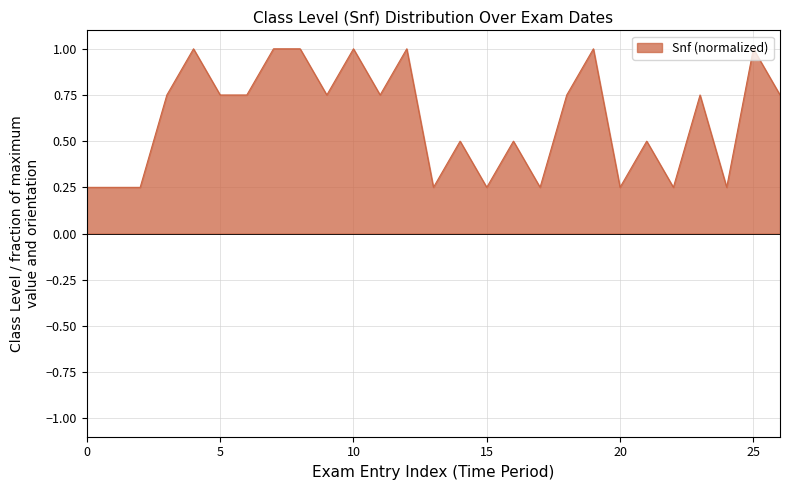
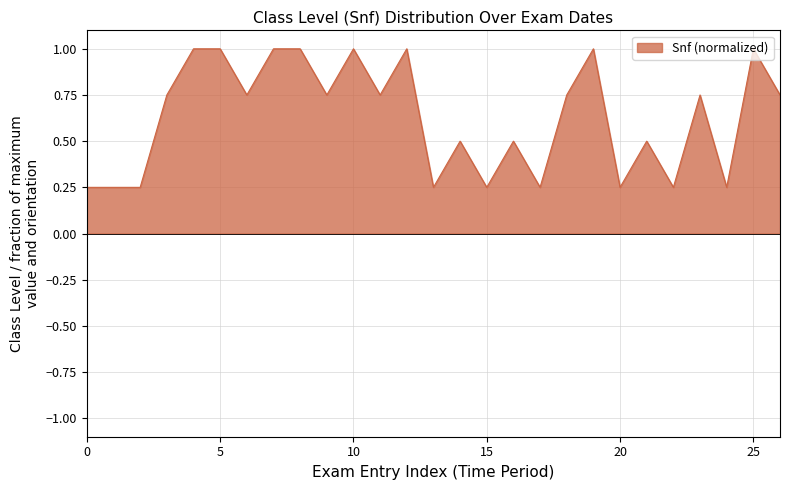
  {
    "0": 0.25,
-   "5": 0.75,
+   "5": 1.00,
    "10": 1.00,
    "15": 0.25,
    "20": 0.25
  }
